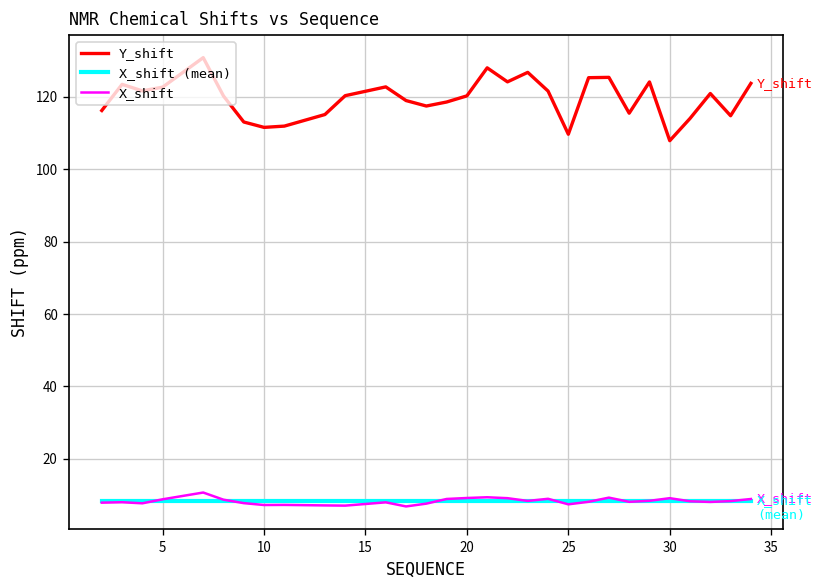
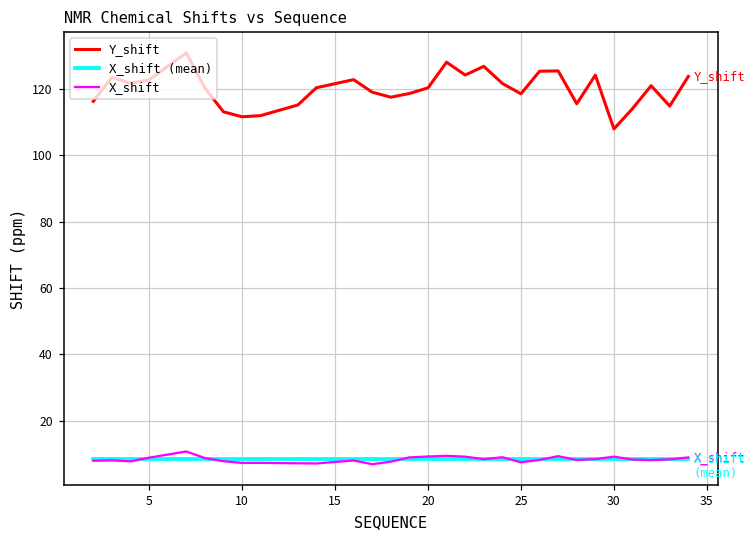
  {
    "Y_shift": {
      "10": 112,
      "20": 120,
-     "25": 110,
+     "25": 119,
      "30": 108
    },
    "X_shift (mean)": {
      "10": 8,
      "20": 8,
      "25": 8,
      "30": 8
    },
    "X_shift": {
      "10": 7,
      "20": 9,
      "25": 7,
      "30": 9
    }
  }
